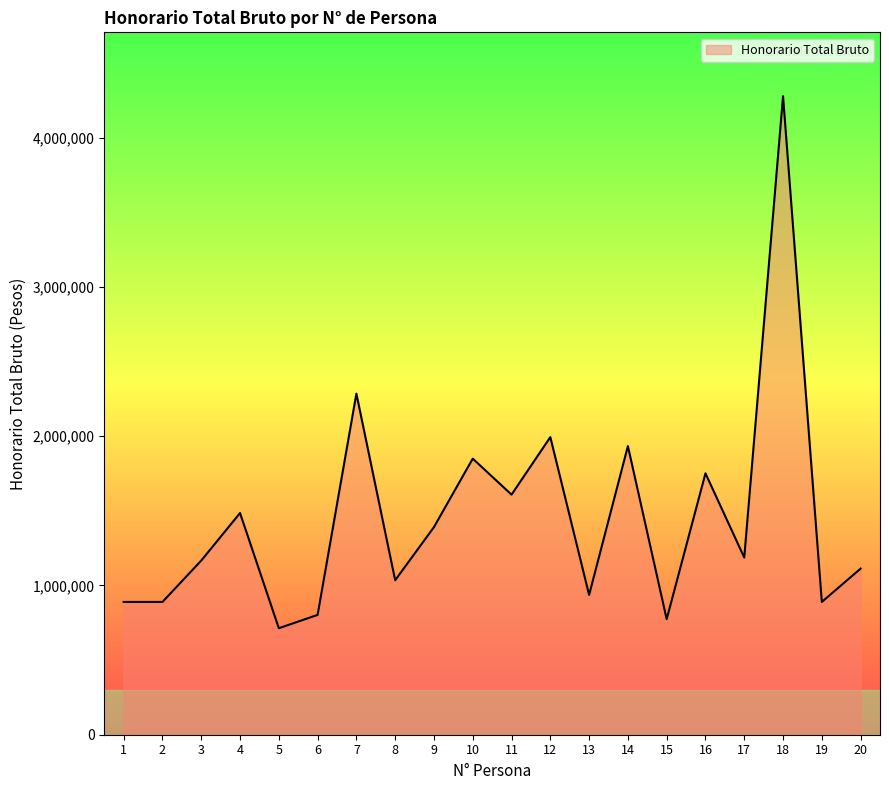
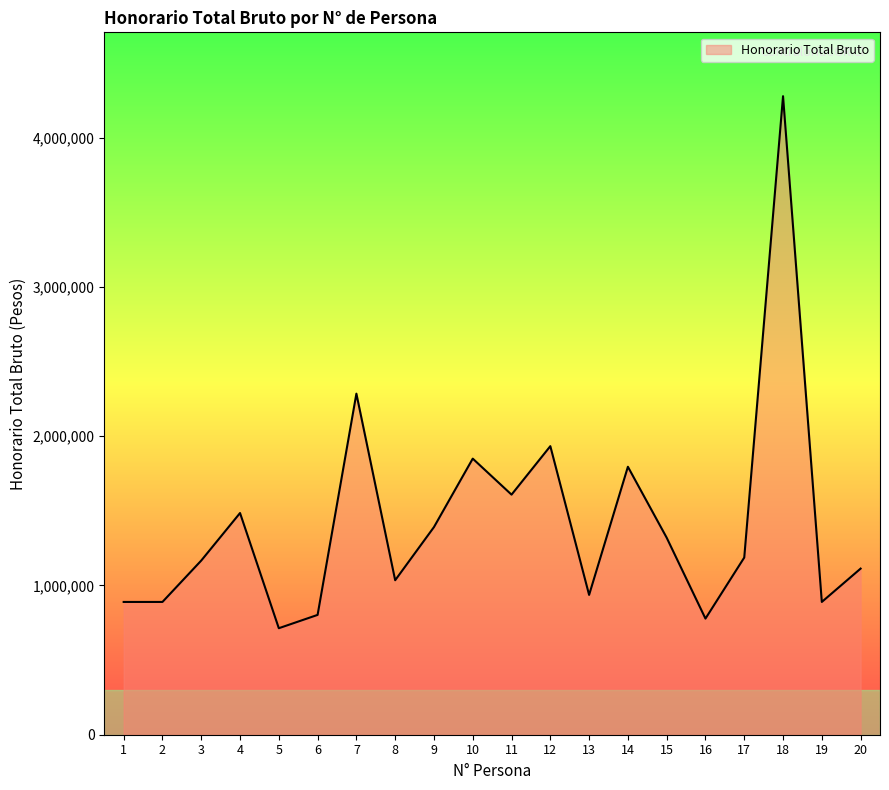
  {
    "1": "890,000",
    "2": "890,000",
    "3": "1,170,000",
    "4": "1,480,000",
    "5": "710,000",
    "6": "800,000",
    "7": "2,280,000",
    "8": "1,030,000",
    "9": "1,390,000",
    "10": "1,850,000",
    "11": "1,610,000",
-   "12": "1,990,000",
+   "12": "1,930,000",
    "13": "940,000",
-   "14": "1,930,000",
-   "15": "770,000",
-   "16": "1,750,000",
+   "14": "1,790,000",
+   "15": "1,320,000",
+   "16": "780,000",
    "17": "1,190,000",
    "18": "4,280,000",
    "19": "890,000",
    "20": "1,110,000"
  }
